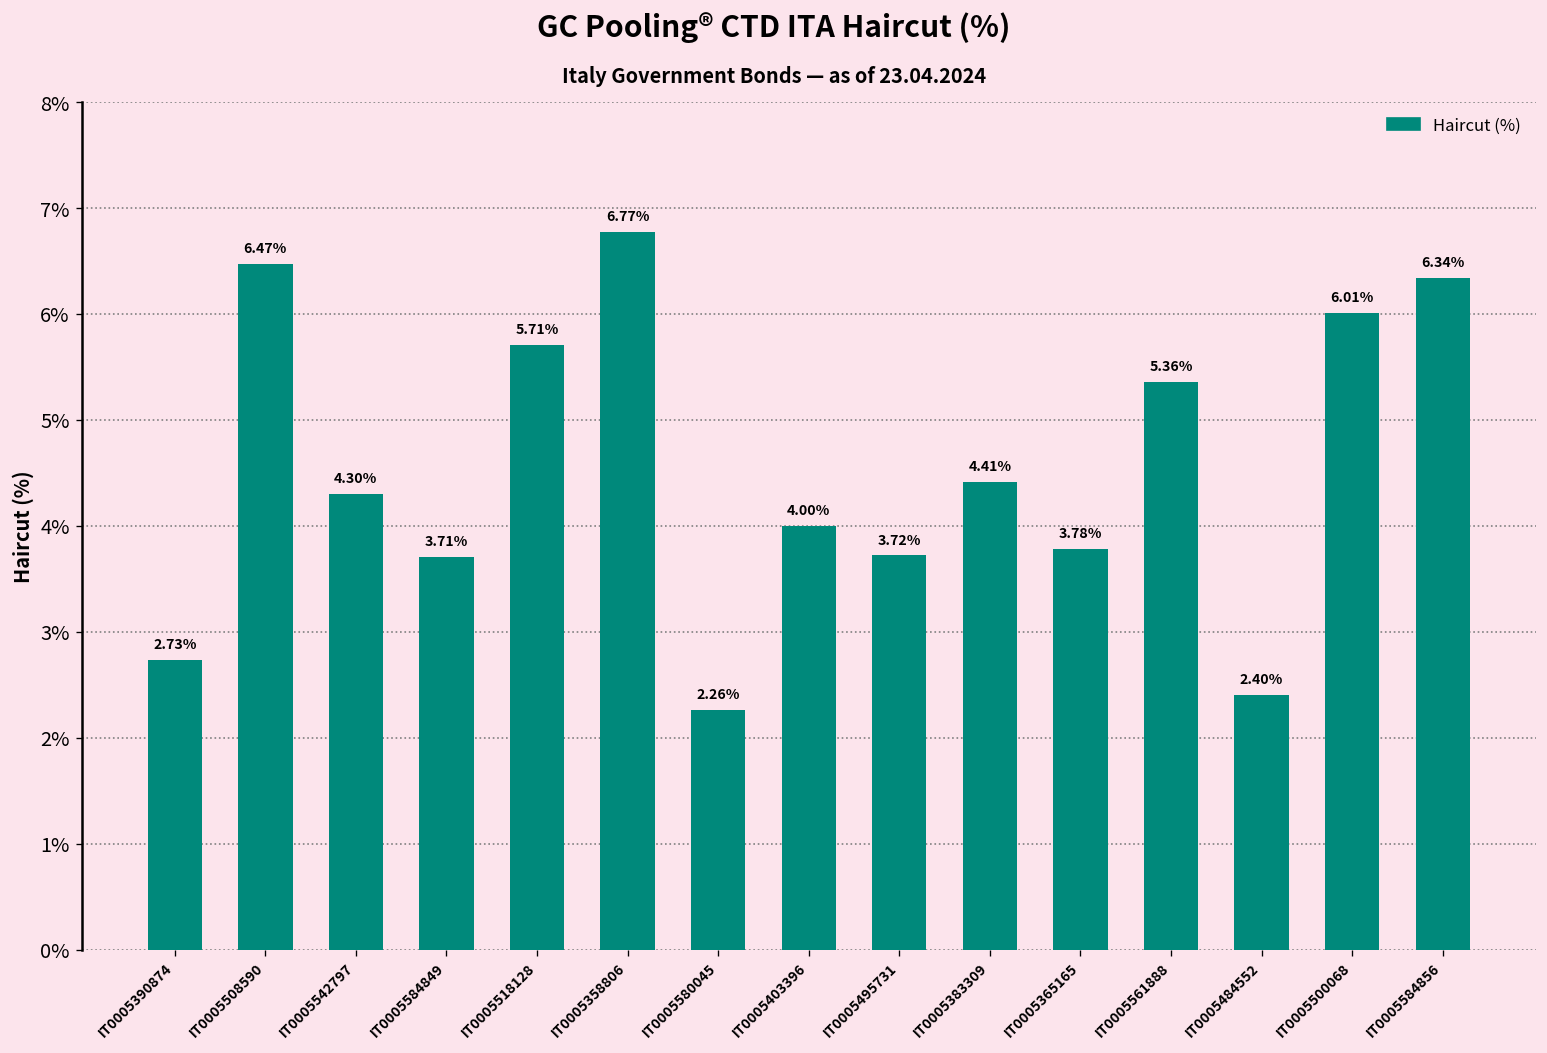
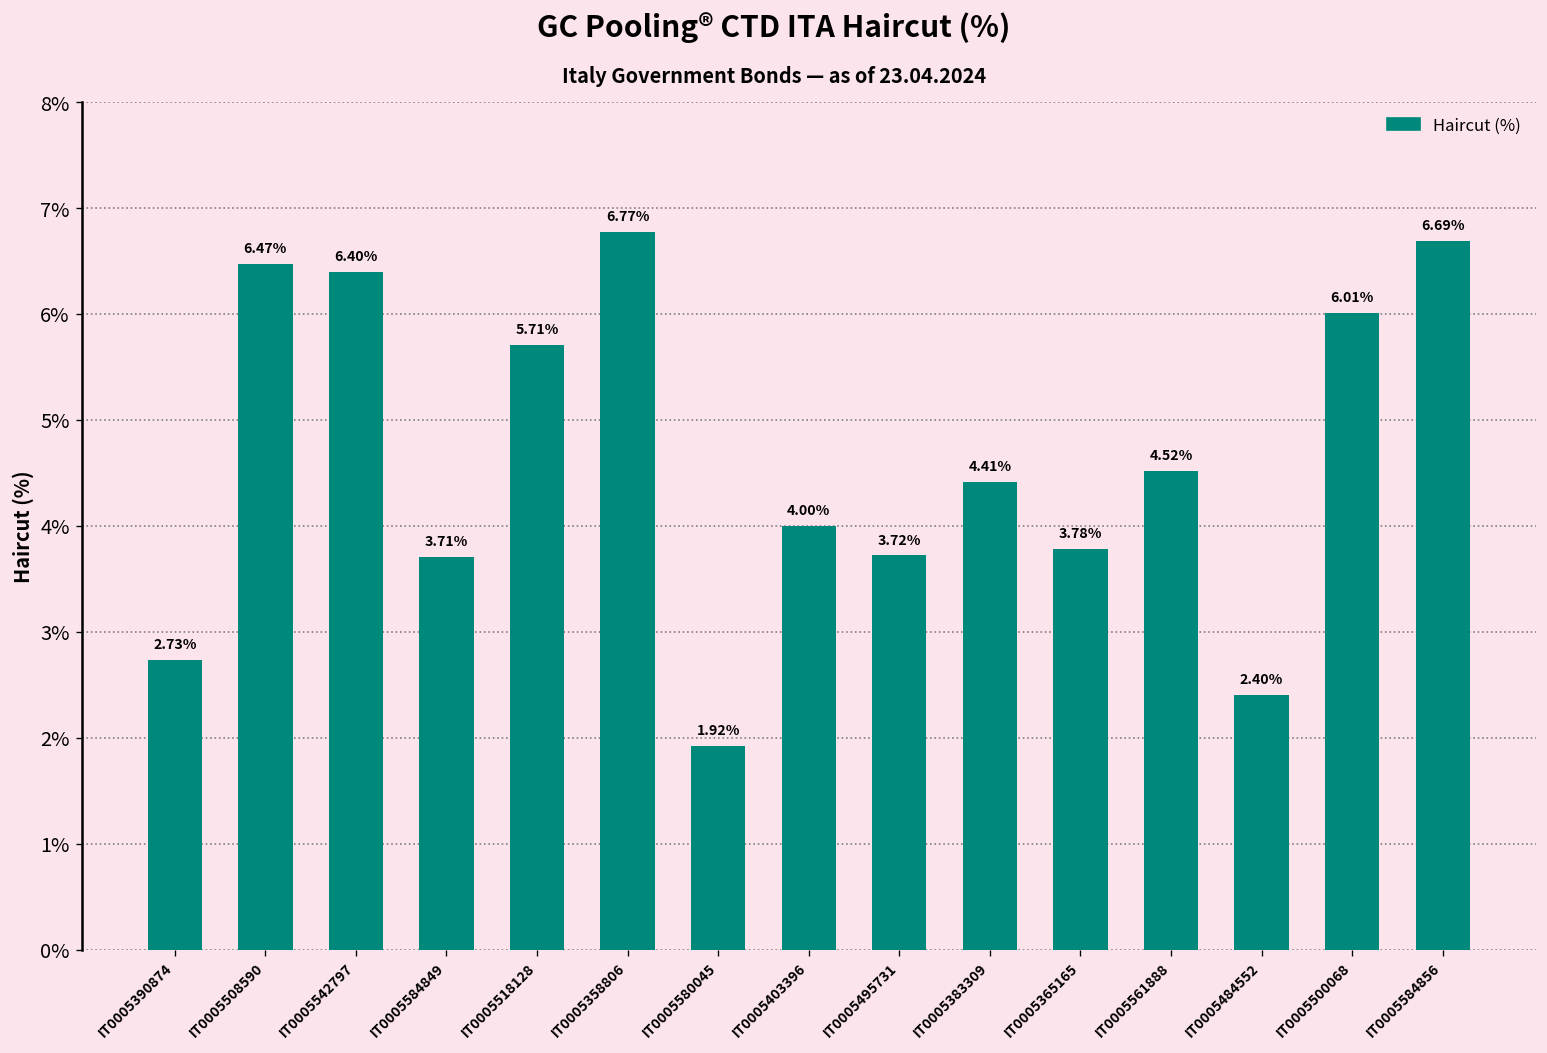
  {
    "IT0005390874": "2.73%",
    "IT0005508590": "6.47%",
-   "IT0005542797": "4.30%",
+   "IT0005542797": "6.40%",
    "IT0005584849": "3.71%",
    "IT0005518128": "5.71%",
    "IT0005358806": "6.77%",
-   "IT0005580045": "2.26%",
+   "IT0005580045": "1.92%",
    "IT0005403396": "4.00%",
    "IT0005495731": "3.72%",
    "IT0005383309": "4.41%",
    "IT0005365165": "3.78%",
-   "IT0005561888": "5.36%",
+   "IT0005561888": "4.52%",
    "IT0005484552": "2.40%",
    "IT0005500068": "6.01%",
-   "IT0005584856": "6.34%"
+   "IT0005584856": "6.69%"
  }
